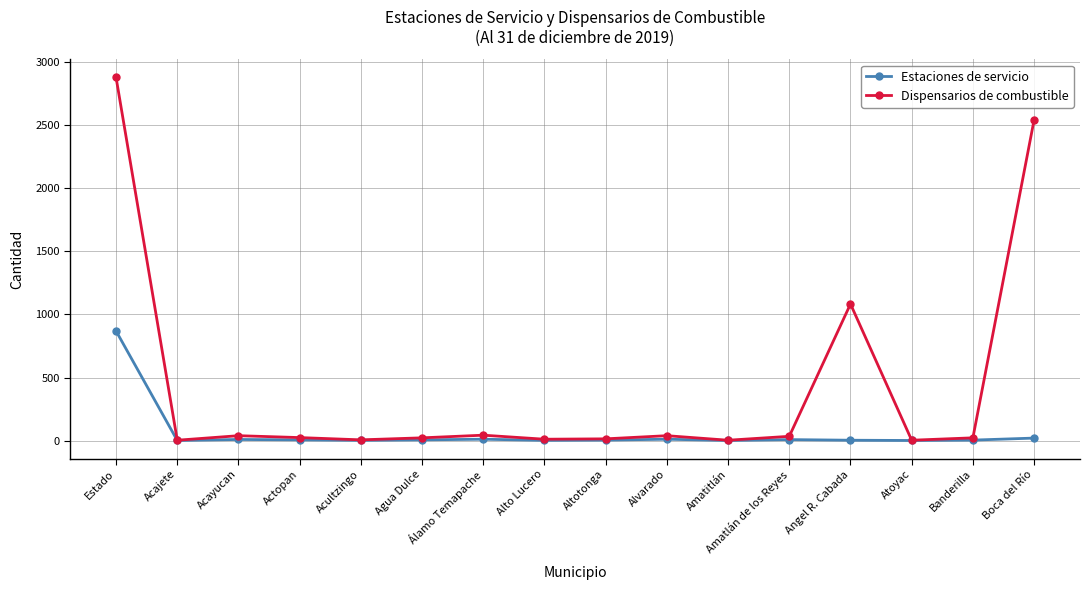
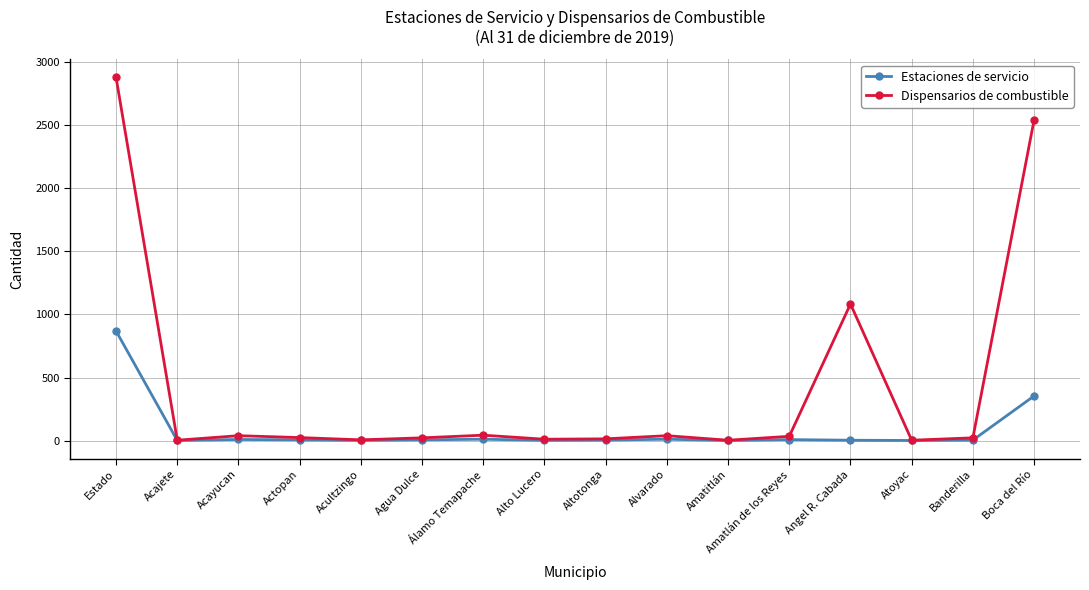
  {
    "Estaciones de servicio": {
      "Estado": 870,
      "Acayucan": 10,
      "Álamo Temapache": 10,
      "Alvarado": 10,
      "Amatlán de los Reyes": 10,
      "Angel R. Cabada": 0,
-     "Boca del Río": 20
+     "Boca del Río": 350
    },
    "Dispensarios de combustible": {
      "Estado": 2880,
      "Acayucan": 40,
      "Álamo Temapache": 40,
      "Alvarado": 40,
      "Amatlán de los Reyes": 30,
      "Angel R. Cabada": 1080,
      "Boca del Río": 2540
    }
  }
